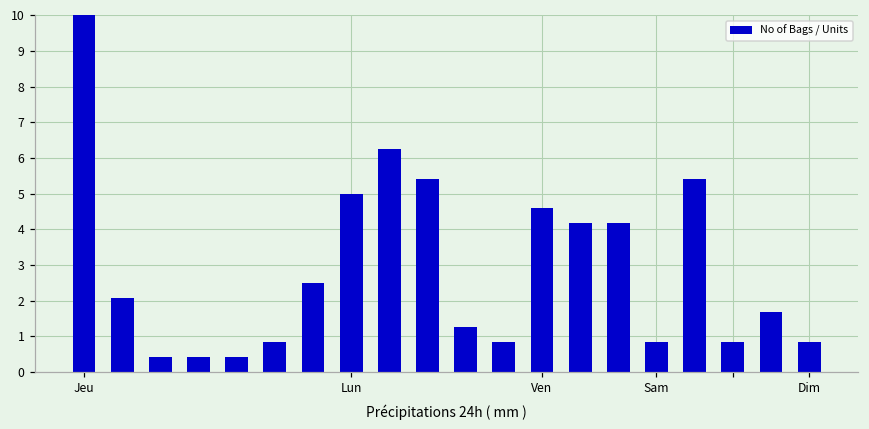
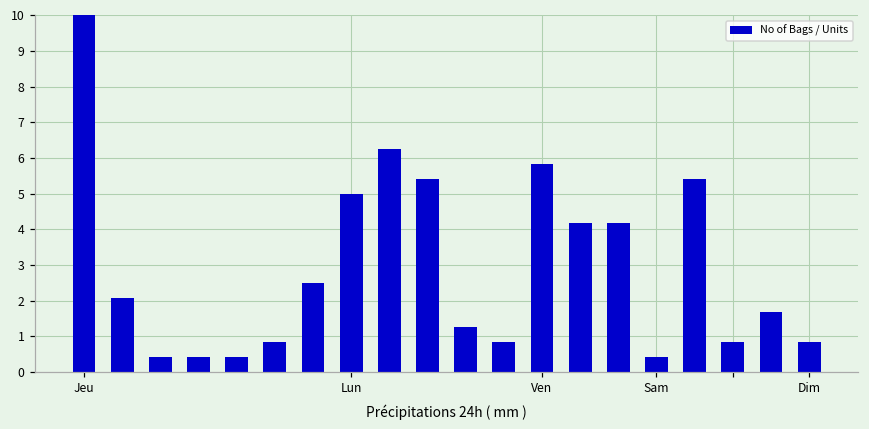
  {
    "Jeu": 10.0,
    "Lun": 5.0,
-   "Ven": 4.6,
-   "Sam": 0.8,
+   "Ven": 5.8,
+   "Sam": 0.4,
    "Dim": 0.8
  }
